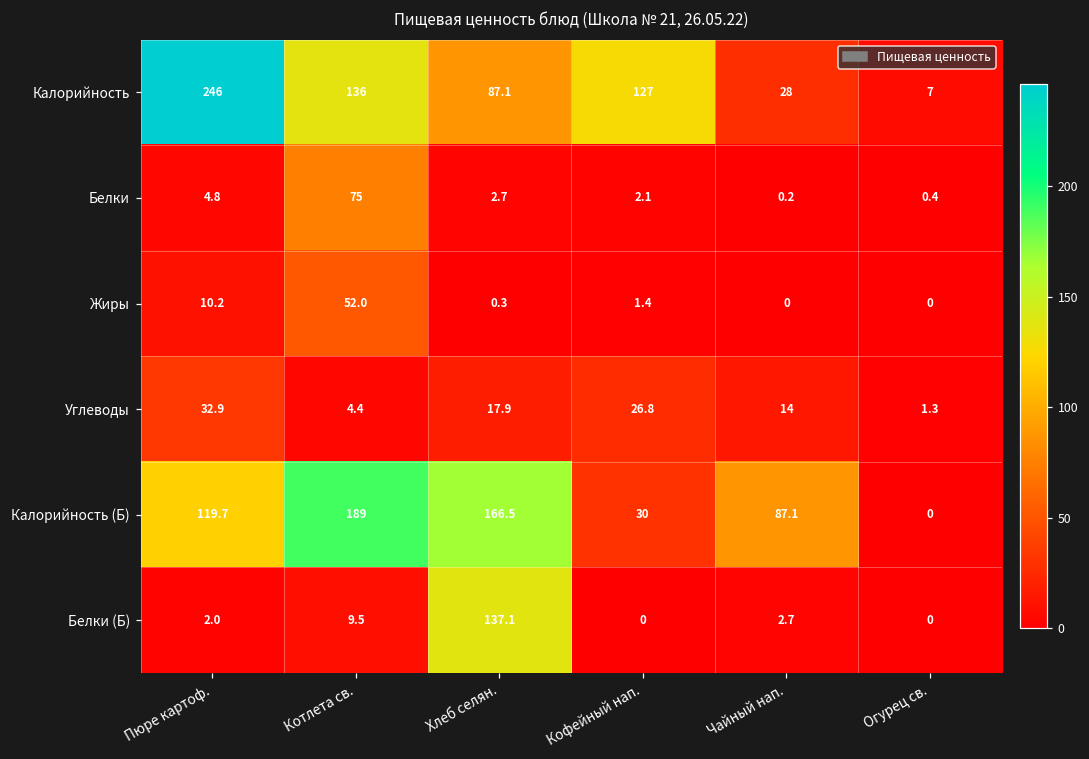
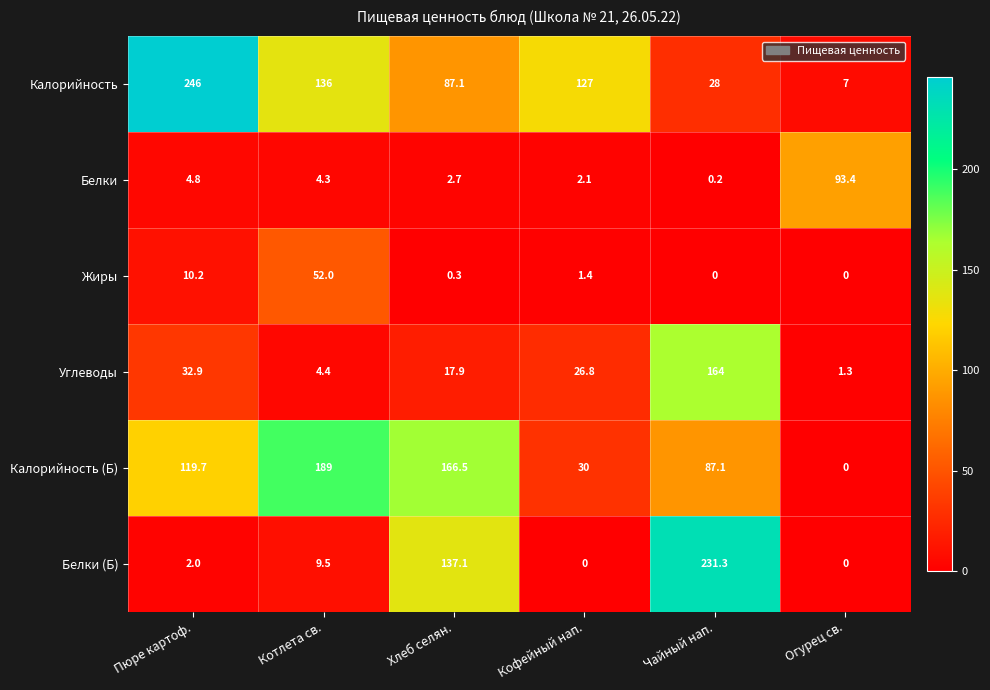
  {
    "Калорийность": {
      "Пюре картоф.": 246,
      "Котлета св.": 136,
      "Хлеб селян.": 87.1,
      "Кофейный нап.": 127,
      "Чайный нап.": 28,
      "Огурец св.": 7
    },
    "Белки": {
      "Пюре картоф.": 4.8,
-     "Котлета св.": 75,
+     "Котлета св.": 4.3,
      "Хлеб селян.": 2.7,
      "Кофейный нап.": 2.1,
      "Чайный нап.": 0.2,
-     "Огурец св.": 0.4
+     "Огурец св.": 93.4
    },
    "Жиры": {
      "Пюре картоф.": 10.2,
      "Котлета св.": 52.0,
      "Хлеб селян.": 0.3,
      "Кофейный нап.": 1.4,
      "Чайный нап.": 0,
      "Огурец св.": 0
    },
    "Углеводы": {
      "Пюре картоф.": 32.9,
      "Котлета св.": 4.4,
      "Хлеб селян.": 17.9,
      "Кофейный нап.": 26.8,
-     "Чайный нап.": 14,
+     "Чайный нап.": 164,
      "Огурец св.": 1.3
    },
    "Калорийность (Б)": {
      "Пюре картоф.": 119.7,
      "Котлета св.": 189,
      "Хлеб селян.": 166.5,
      "Кофейный нап.": 30,
      "Чайный нап.": 87.1,
      "Огурец св.": 0
    },
    "Белки (Б)": {
      "Пюре картоф.": 2.0,
      "Котлета св.": 9.5,
      "Хлеб селян.": 137.1,
      "Кофейный нап.": 0,
-     "Чайный нап.": 2.7,
+     "Чайный нап.": 231.3,
      "Огурец св.": 0
    }
  }
